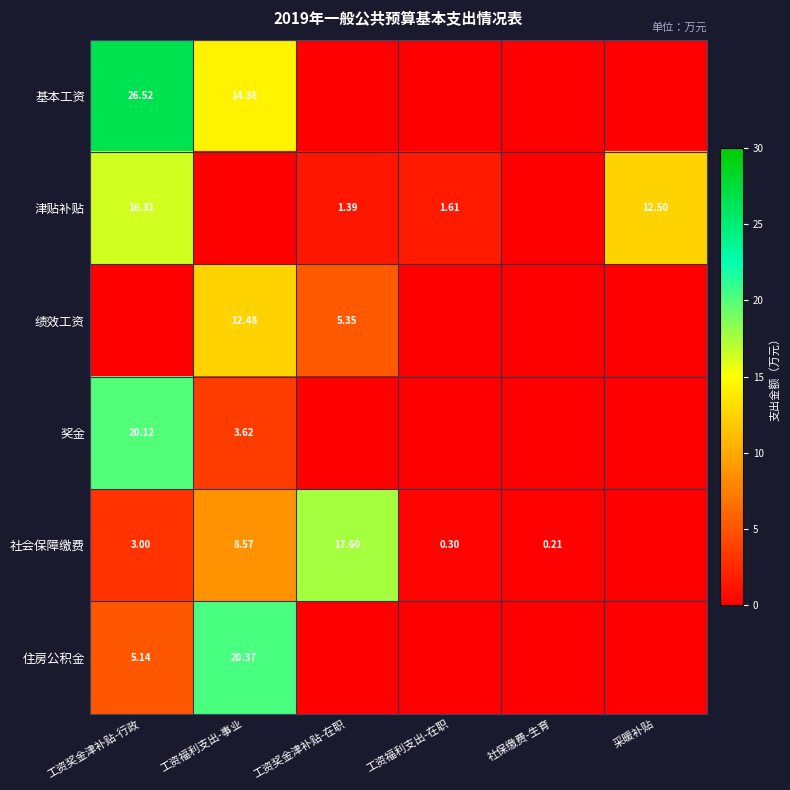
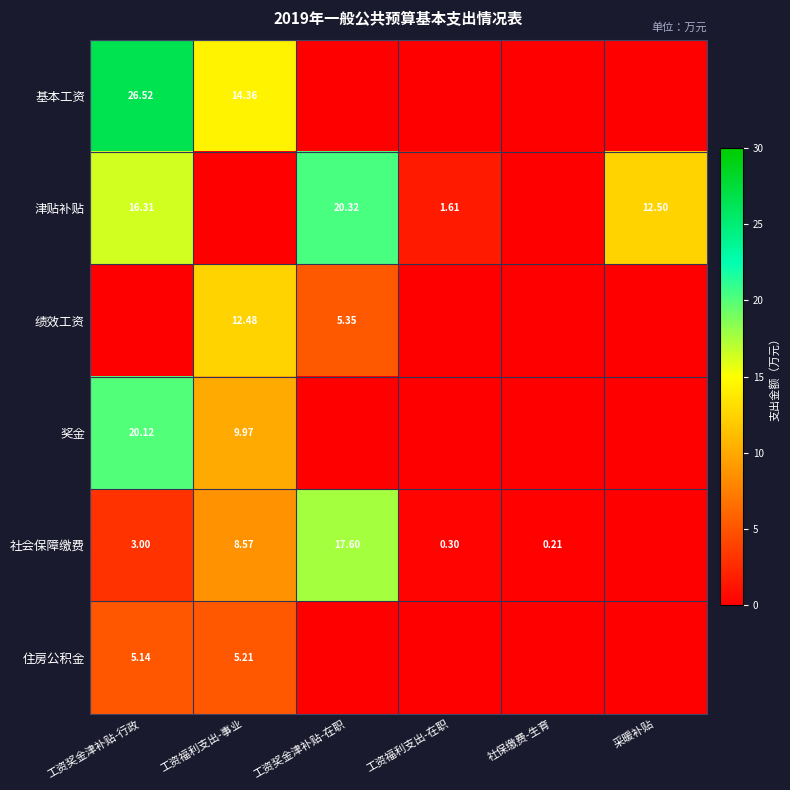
  {
    "基本工资": {
      "工资奖金津补贴-行政": 26.52,
      "工资福利支出-事业": 14.36
    },
    "津贴补贴": {
      "工资奖金津补贴-行政": 16.31,
-     "工资奖金津补贴-在职": 1.39,
+     "工资奖金津补贴-在职": 20.32,
      "工资福利支出-在职": 1.61,
      "采暖补贴": 12.50
    },
    "绩效工资": {
      "工资福利支出-事业": 12.48,
      "工资奖金津补贴-在职": 5.35
    },
    "奖金": {
      "工资奖金津补贴-行政": 20.12,
-     "工资福利支出-事业": 3.62
+     "工资福利支出-事业": 9.97
    },
    "社会保障缴费": {
      "工资奖金津补贴-行政": 3.00,
      "工资福利支出-事业": 8.57,
      "工资奖金津补贴-在职": 17.60,
      "工资福利支出-在职": 0.30,
      "社保缴费-生育": 0.21
    },
    "住房公积金": {
      "工资奖金津补贴-行政": 5.14,
-     "工资福利支出-事业": 20.37
+     "工资福利支出-事业": 5.21
    }
  }
